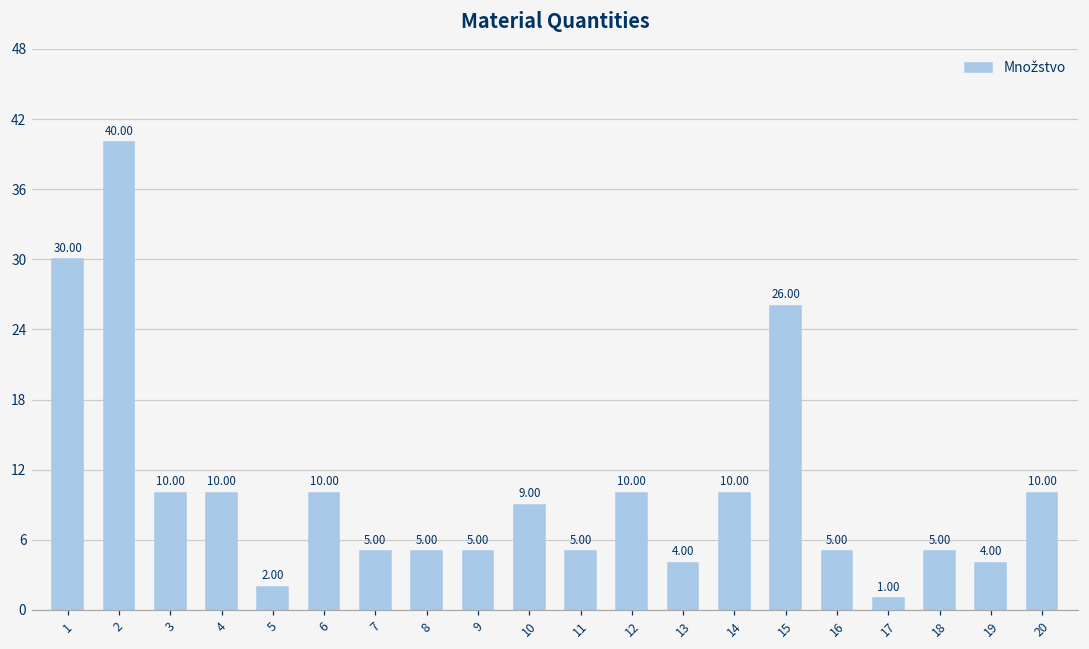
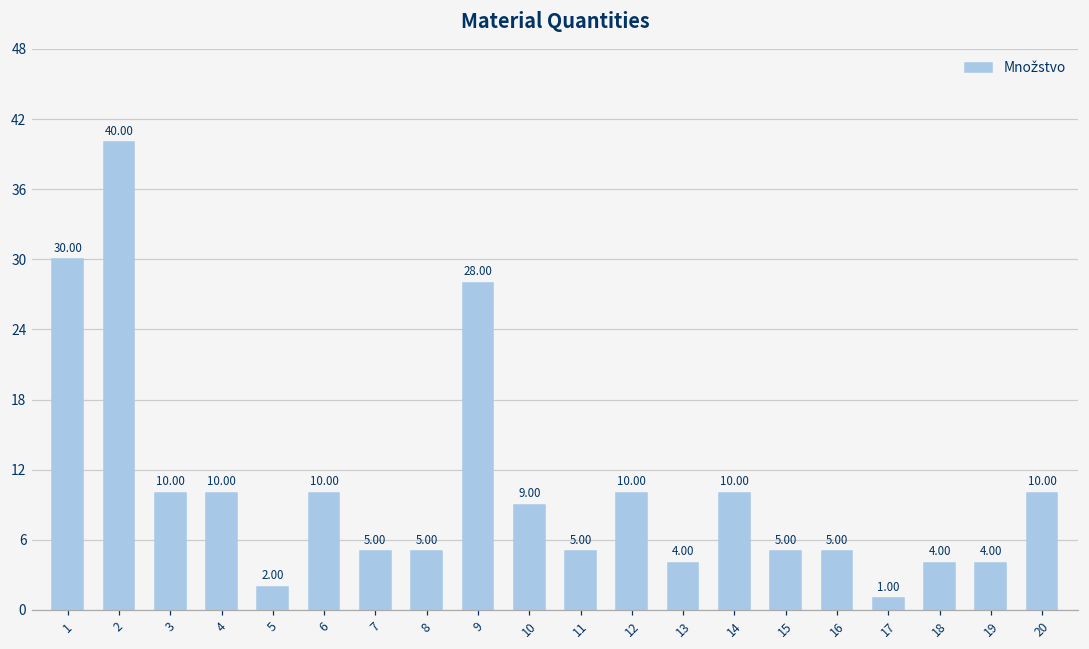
  {
    "1": 30.00,
    "2": 40.00,
    "3": 10.00,
    "4": 10.00,
    "5": 2.00,
    "6": 10.00,
    "7": 5.00,
    "8": 5.00,
-   "9": 5.00,
+   "9": 28.00,
    "10": 9.00,
    "11": 5.00,
    "12": 10.00,
    "13": 4.00,
    "14": 10.00,
-   "15": 26.00,
+   "15": 5.00,
    "16": 5.00,
    "17": 1.00,
-   "18": 5.00,
+   "18": 4.00,
    "19": 4.00,
    "20": 10.00
  }
